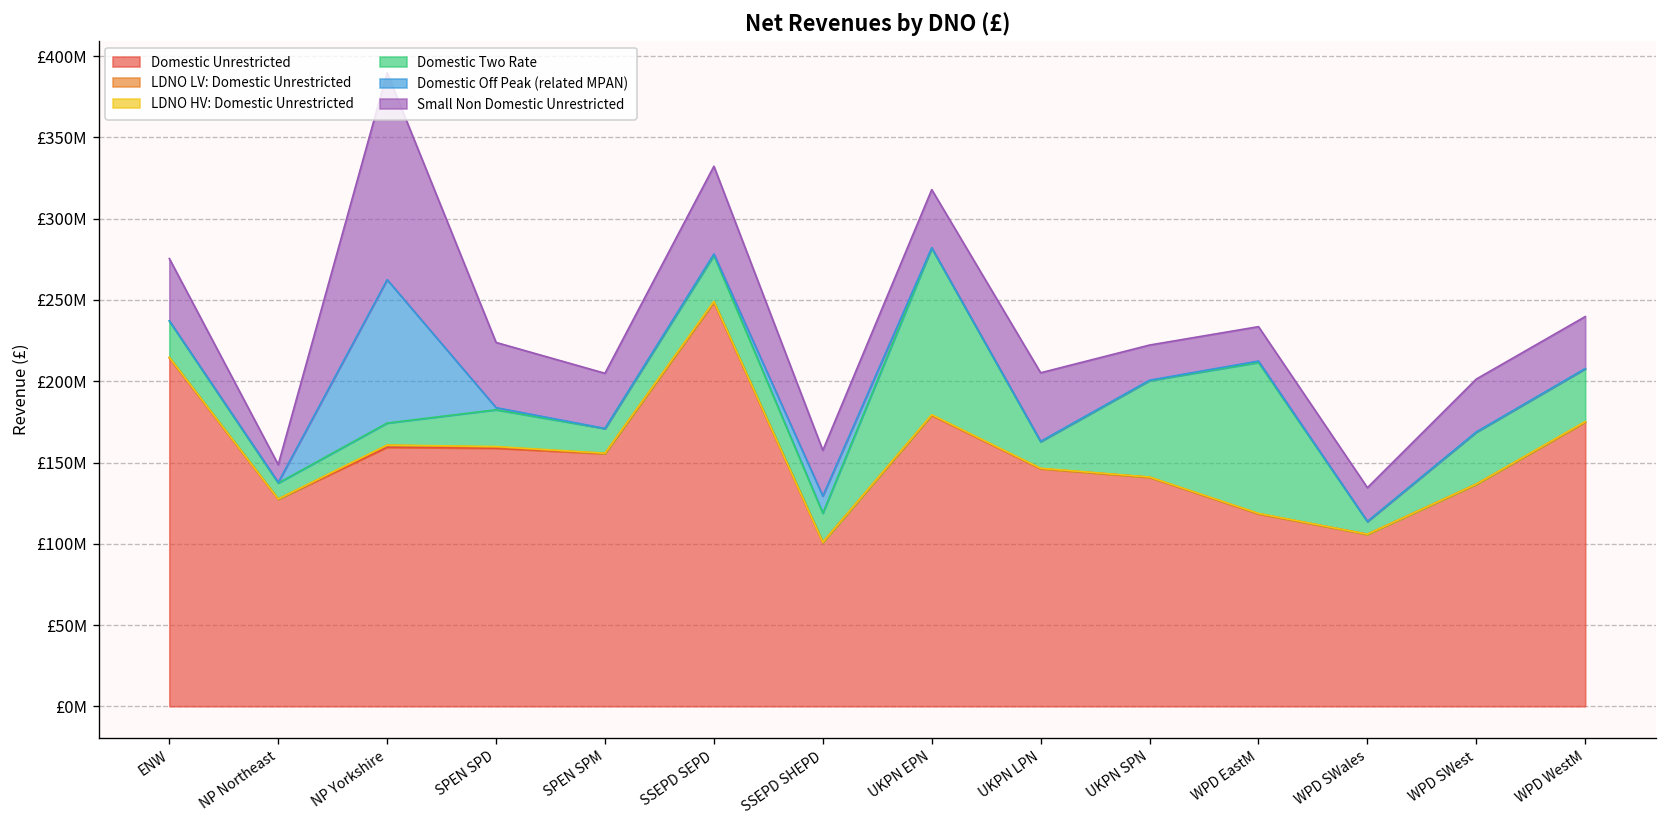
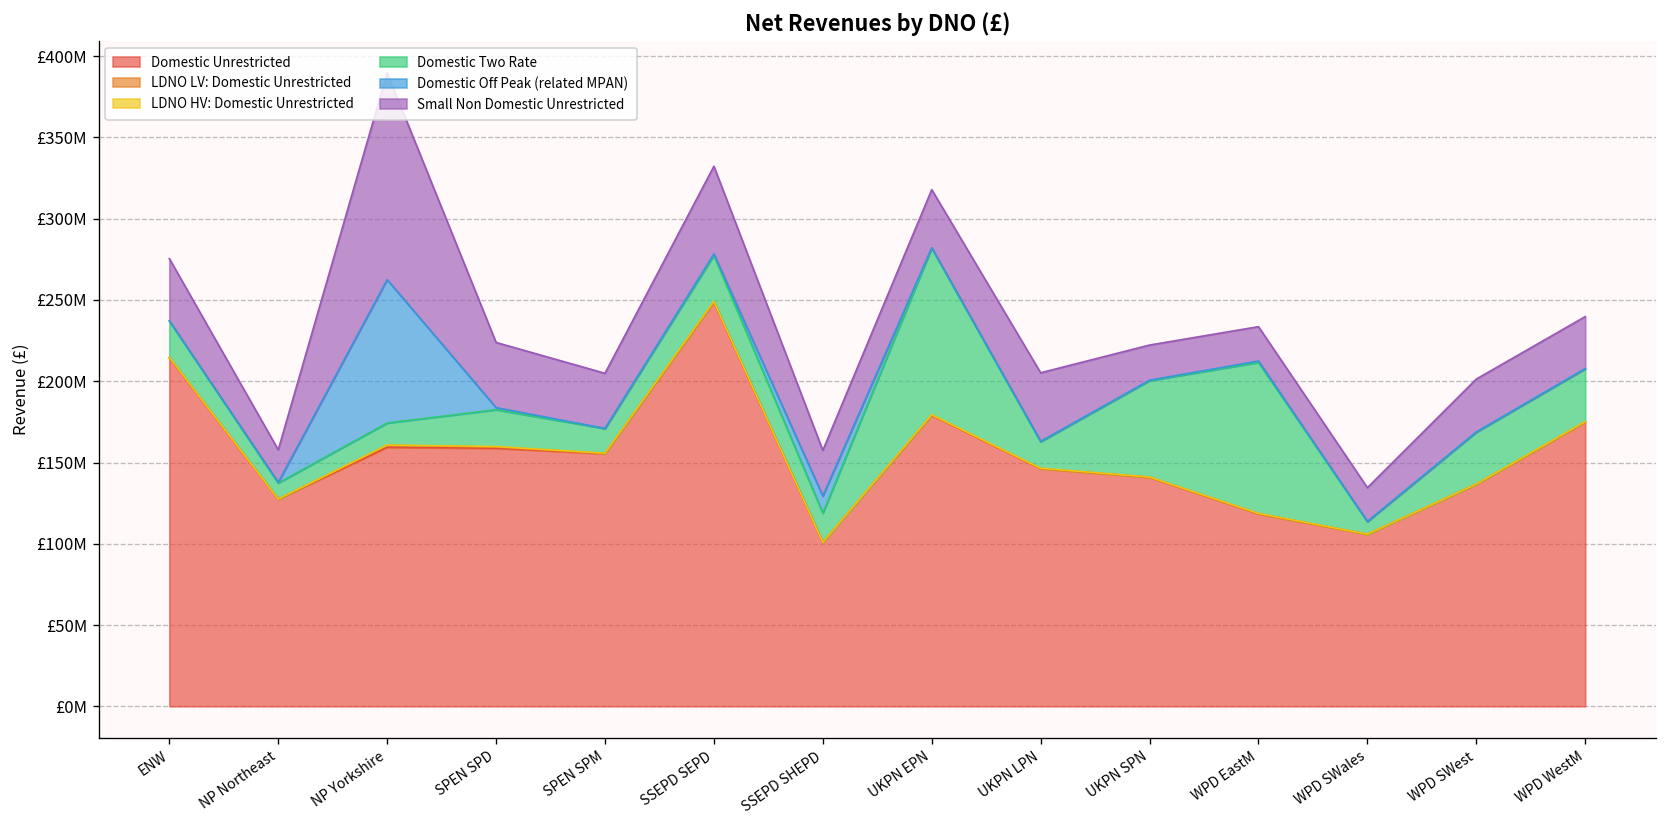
  {
    "Domestic Two Rate": {
      "NP Yorkshire": "£14000000",
      "SSEPD SHEPD": "£18000000"
    },
    "Domestic Off Peak (related MPAN)": {
      "NP Yorkshire": "£88000000",
      "SSEPD SHEPD": "£11000000"
    },
    "Small Non Domestic Unrestricted": {
      "ENW": "£38000000",
-     "NP Northeast": "£11000000",
+     "NP Northeast": "£20000000",
      "SPEN SPD": "£40000000",
      "SPEN SPM": "£34000000",
      "SSEPD SEPD": "£54000000",
      "SSEPD SHEPD": "£28000000",
      "UKPN EPN": "£36000000",
      "UKPN LPN": "£42000000",
      "UKPN SPN": "£22000000",
      "WPD EastM": "£21000000",
      "WPD SWales": "£21000000",
      "WPD SWest": "£33000000",
      "WPD WestM": "£32000000"
    }
  }
